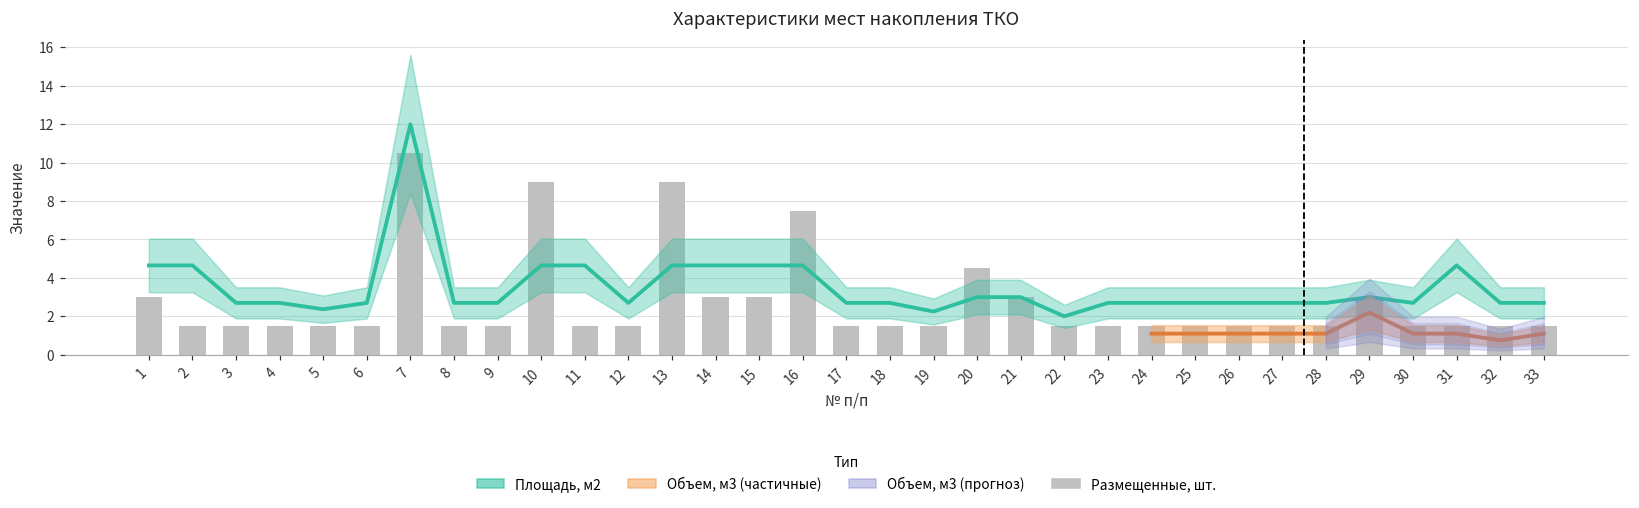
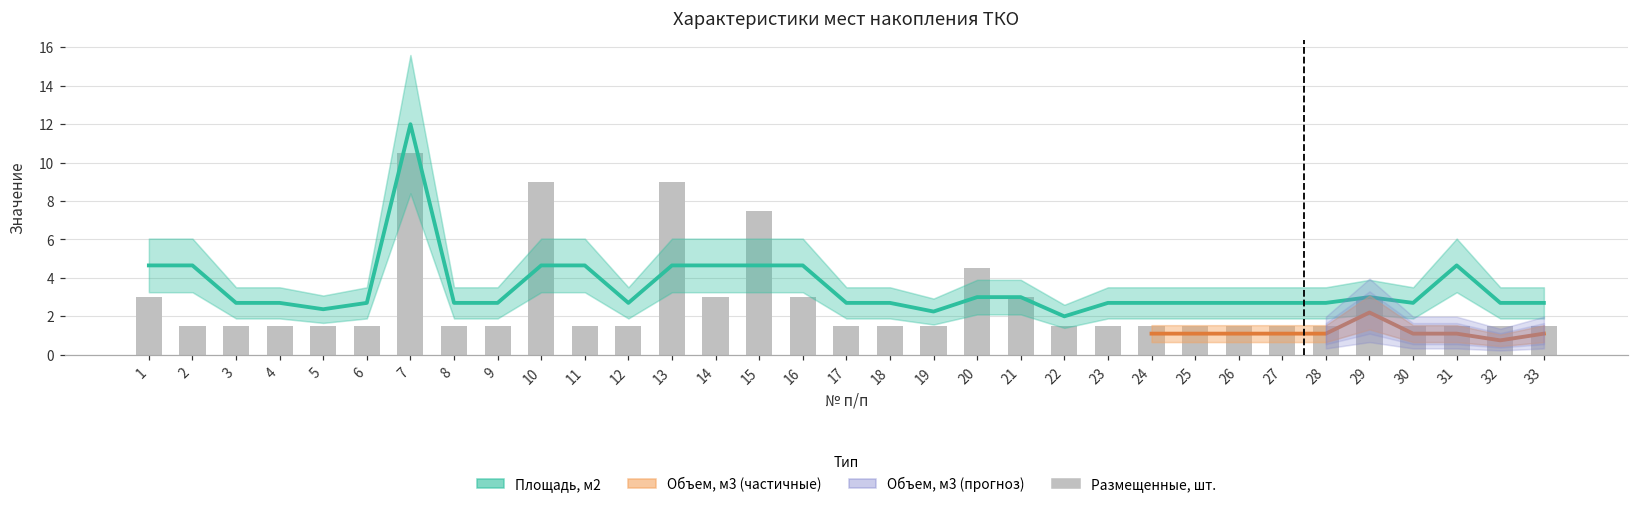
  {
    "Размещенные, шт.": {
      "1": 3.0,
      "2": 1.5,
      "3": 1.5,
      "4": 1.5,
      "5": 1.5,
      "6": 1.5,
      "7": 10.5,
      "8": 1.5,
      "9": 1.5,
      "10": 9.0,
      "11": 1.5,
      "12": 1.5,
      "13": 9.0,
      "14": 3.0,
-     "15": 3.0,
-     "16": 7.5,
+     "15": 7.5,
+     "16": 3.0,
      "17": 1.5,
      "18": 1.5,
      "19": 1.5,
      "20": 4.5,
      "21": 3.0,
      "22": 1.5,
      "23": 1.5,
      "24": 1.5,
      "25": 1.5,
      "26": 1.5,
      "27": 1.5,
      "28": 1.5,
      "29": 3.0,
      "30": 1.5,
      "31": 1.5,
      "32": 1.5,
      "33": 1.5
    }
  }
